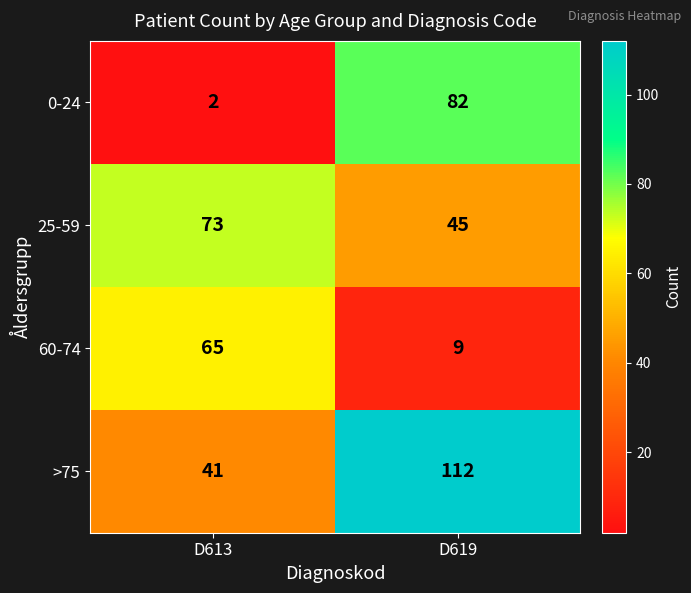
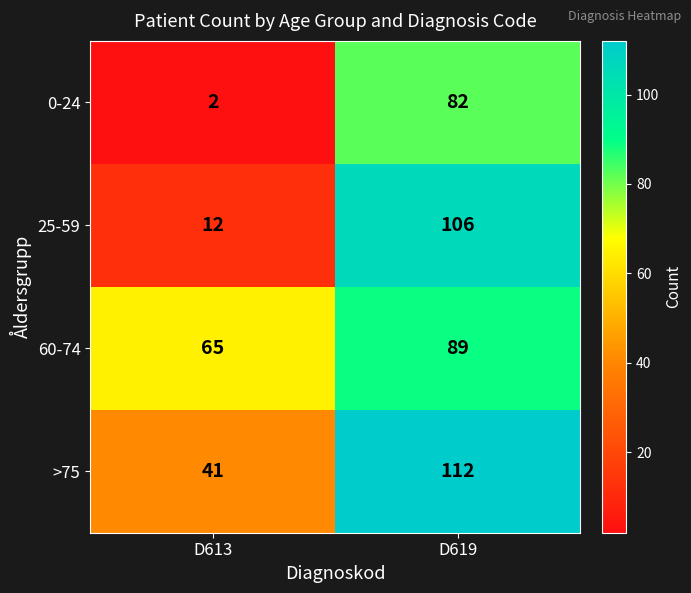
  {
    "0-24": {
      "D613": 2,
      "D619": 82
    },
    "25-59": {
-     "D613": 73,
-     "D619": 45
+     "D613": 12,
+     "D619": 106
    },
    "60-74": {
      "D613": 65,
-     "D619": 9
+     "D619": 89
    },
    ">75": {
      "D613": 41,
      "D619": 112
    }
  }
